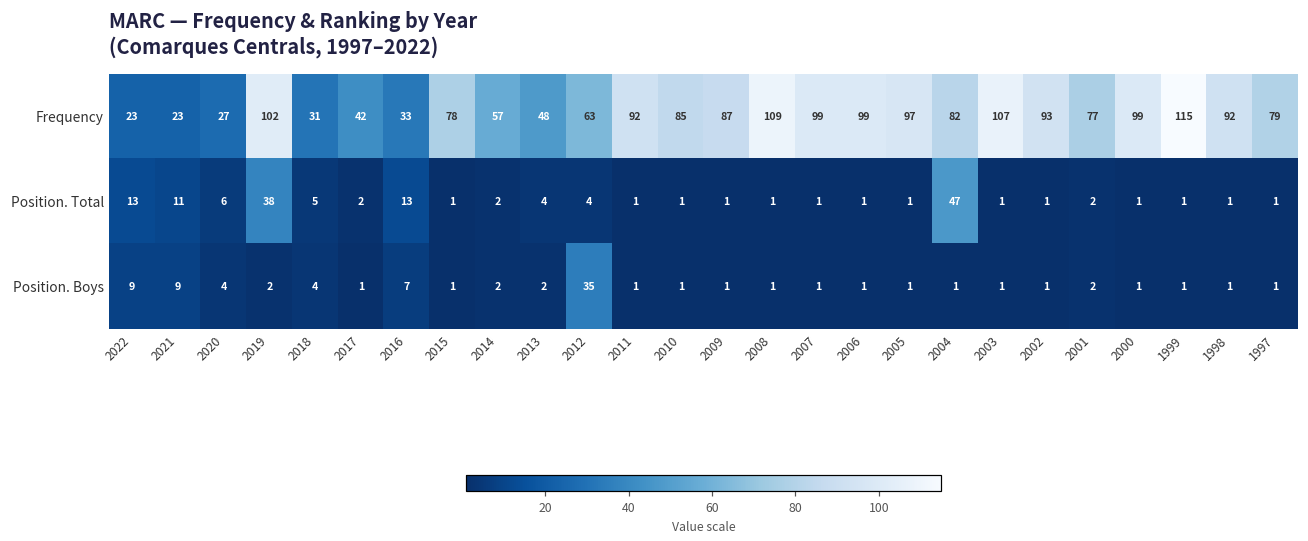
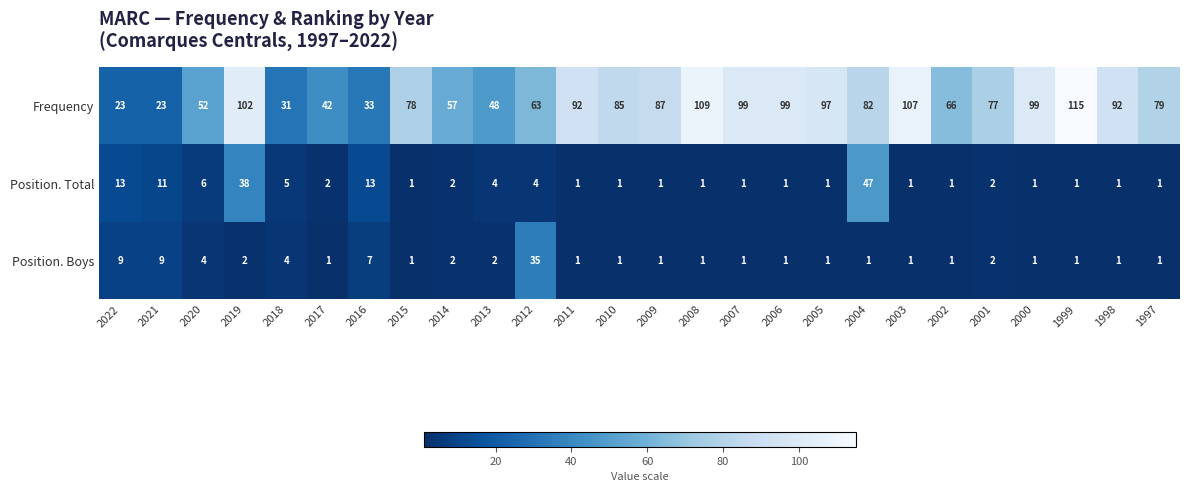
  {
    "Frequency": {
      "2022": 23,
      "2021": 23,
-     "2020": 27,
+     "2020": 52,
      "2019": 102,
      "2018": 31,
      "2017": 42,
      "2016": 33,
      "2015": 78,
      "2014": 57,
      "2013": 48,
      "2012": 63,
      "2011": 92,
      "2010": 85,
      "2009": 87,
      "2008": 109,
      "2007": 99,
      "2006": 99,
      "2005": 97,
      "2004": 82,
      "2003": 107,
-     "2002": 93,
+     "2002": 66,
      "2001": 77,
      "2000": 99,
      "1999": 115,
      "1998": 92,
      "1997": 79
    },
    "Position. Total": {
      "2022": 13,
      "2021": 11,
      "2020": 6,
      "2019": 38,
      "2018": 5,
      "2017": 2,
      "2016": 13,
      "2015": 1,
      "2014": 2,
      "2013": 4,
      "2012": 4,
      "2011": 1,
      "2010": 1,
      "2009": 1,
      "2008": 1,
      "2007": 1,
      "2006": 1,
      "2005": 1,
      "2004": 47,
      "2003": 1,
      "2002": 1,
      "2001": 2,
      "2000": 1,
      "1999": 1,
      "1998": 1,
      "1997": 1
    },
    "Position. Boys": {
      "2022": 9,
      "2021": 9,
      "2020": 4,
      "2019": 2,
      "2018": 4,
      "2017": 1,
      "2016": 7,
      "2015": 1,
      "2014": 2,
      "2013": 2,
      "2012": 35,
      "2011": 1,
      "2010": 1,
      "2009": 1,
      "2008": 1,
      "2007": 1,
      "2006": 1,
      "2005": 1,
      "2004": 1,
      "2003": 1,
      "2002": 1,
      "2001": 2,
      "2000": 1,
      "1999": 1,
      "1998": 1,
      "1997": 1
    }
  }
